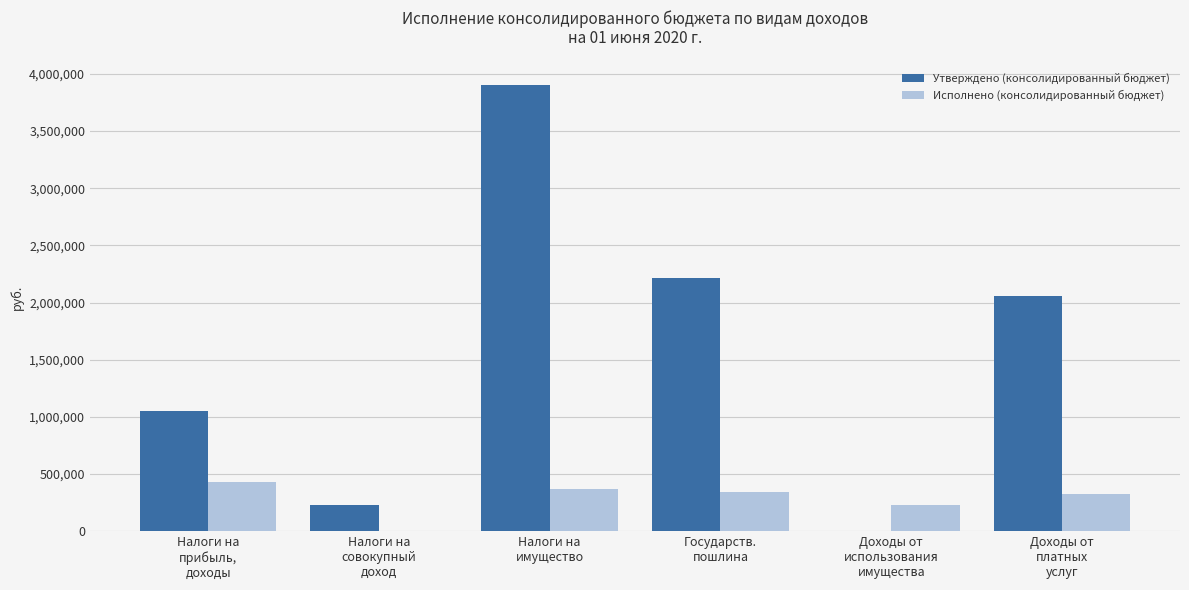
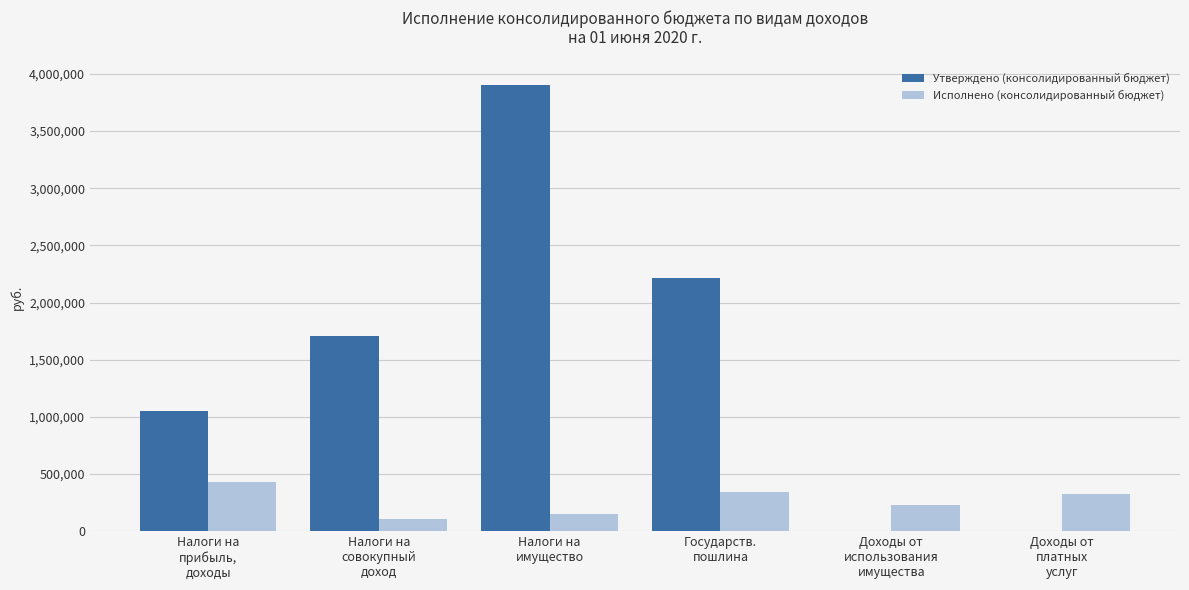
  {
    "Утверждено (консолидированный бюджет)": {
      "Налоги на прибыль, доходы": "1,050,000",
-     "Налоги на совокупный доход": "230,000",
+     "Налоги на совокупный доход": "1,710,000",
      "Налоги на имущество": "3,900,000",
      "Государств. пошлина": "2,210,000",
      "Доходы от использования имущества": "0",
-     "Доходы от платных услуг": "2,060,000"
+     "Доходы от платных услуг": "0"
    },
    "Исполнено (консолидированный бюджет)": {
      "Налоги на прибыль, доходы": "430,000",
-     "Налоги на совокупный доход": "0",
-     "Налоги на имущество": "370,000",
+     "Налоги на совокупный доход": "110,000",
+     "Налоги на имущество": "150,000",
      "Государств. пошлина": "340,000",
      "Доходы от использования имущества": "230,000",
      "Доходы от платных услуг": "330,000"
    }
  }
